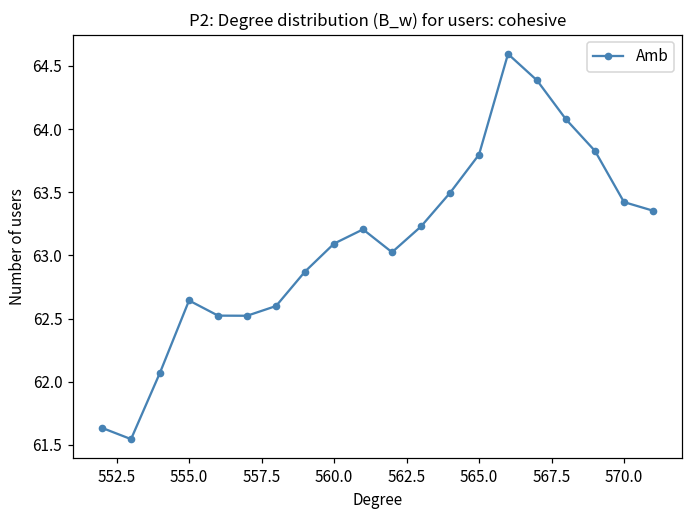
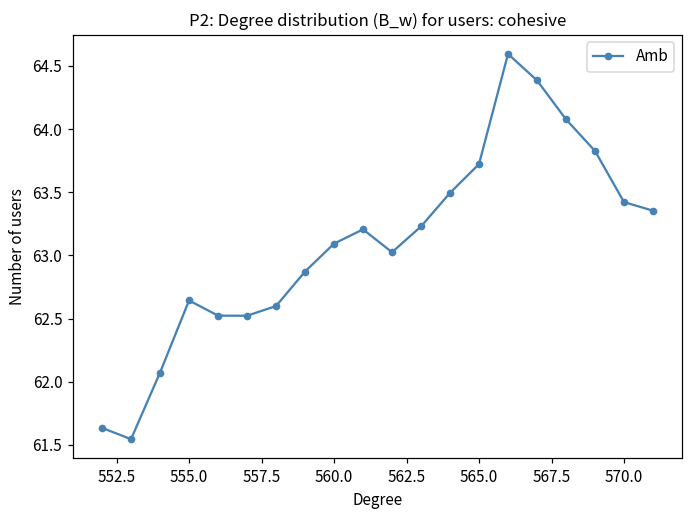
  {
    "555.0": 62.64,
    "560.0": 63.09,
-   "565.0": 63.80,
+   "565.0": 63.72,
    "570.0": 63.42
  }
